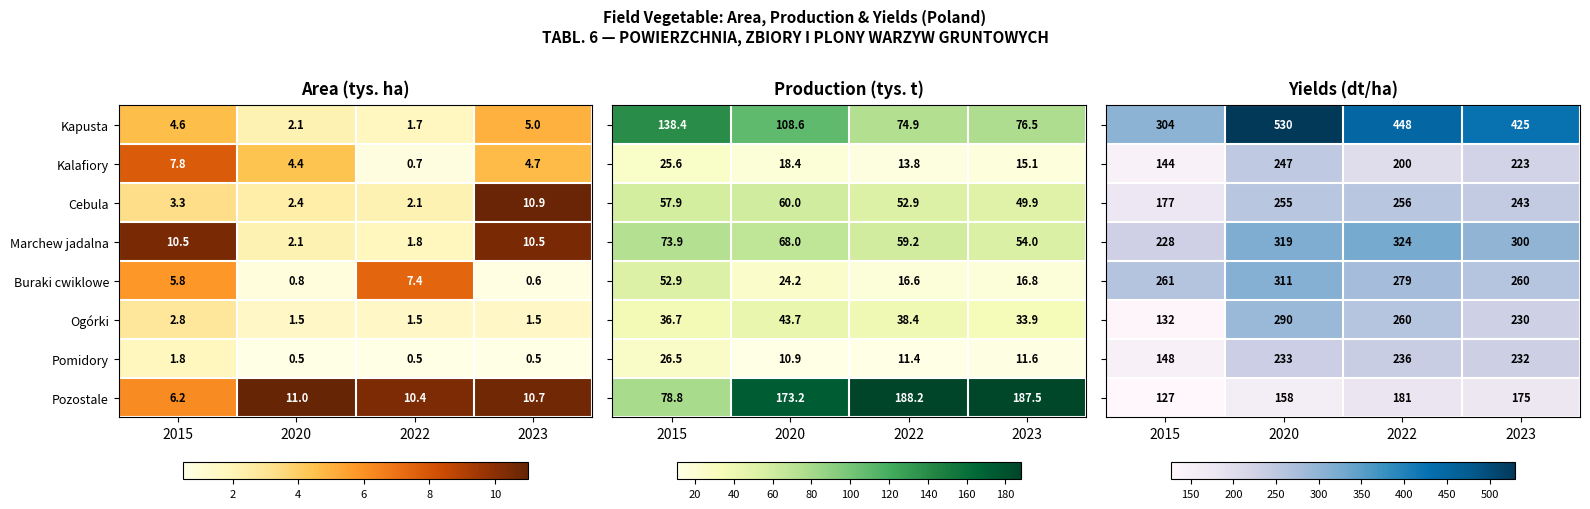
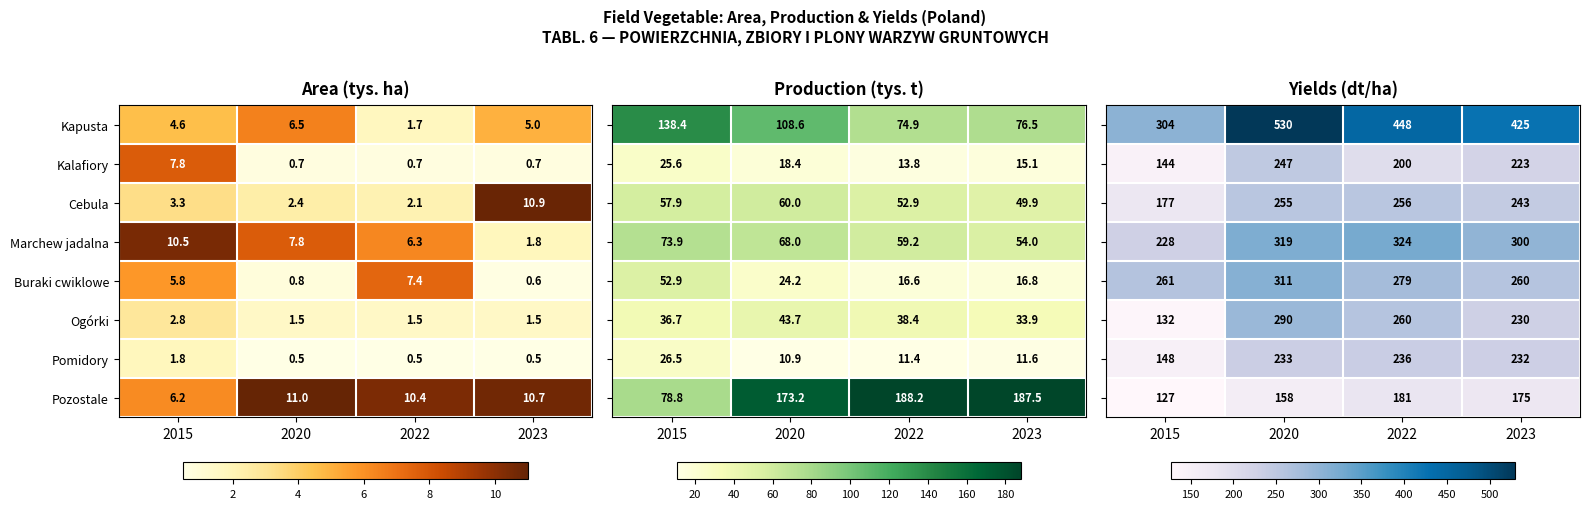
  {
    "Area (tys. ha)": {
      "Kapusta": {
        "2015": 4.6,
-       "2020": 2.1,
+       "2020": 6.5,
        "2022": 1.7,
        "2023": 5.0
      },
      "Kalafiory": {
        "2015": 7.8,
-       "2020": 4.4,
+       "2020": 0.7,
        "2022": 0.7,
-       "2023": 4.7
+       "2023": 0.7
      },
      "Cebula": {
        "2015": 3.3,
        "2020": 2.4,
        "2022": 2.1,
        "2023": 10.9
      },
      "Marchew jadalna": {
        "2015": 10.5,
-       "2020": 2.1,
-       "2022": 1.8,
-       "2023": 10.5
+       "2020": 7.8,
+       "2022": 6.3,
+       "2023": 1.8
      },
      "Buraki cwiklowe": {
        "2015": 5.8,
        "2020": 0.8,
        "2022": 7.4,
        "2023": 0.6
      },
      "Ogórki": {
        "2015": 2.8,
        "2020": 1.5,
        "2022": 1.5,
        "2023": 1.5
      },
      "Pomidory": {
        "2015": 1.8,
        "2020": 0.5,
        "2022": 0.5,
        "2023": 0.5
      },
      "Pozostale": {
        "2015": 6.2,
        "2020": 11.0,
        "2022": 10.4,
        "2023": 10.7
      }
    }
  }
